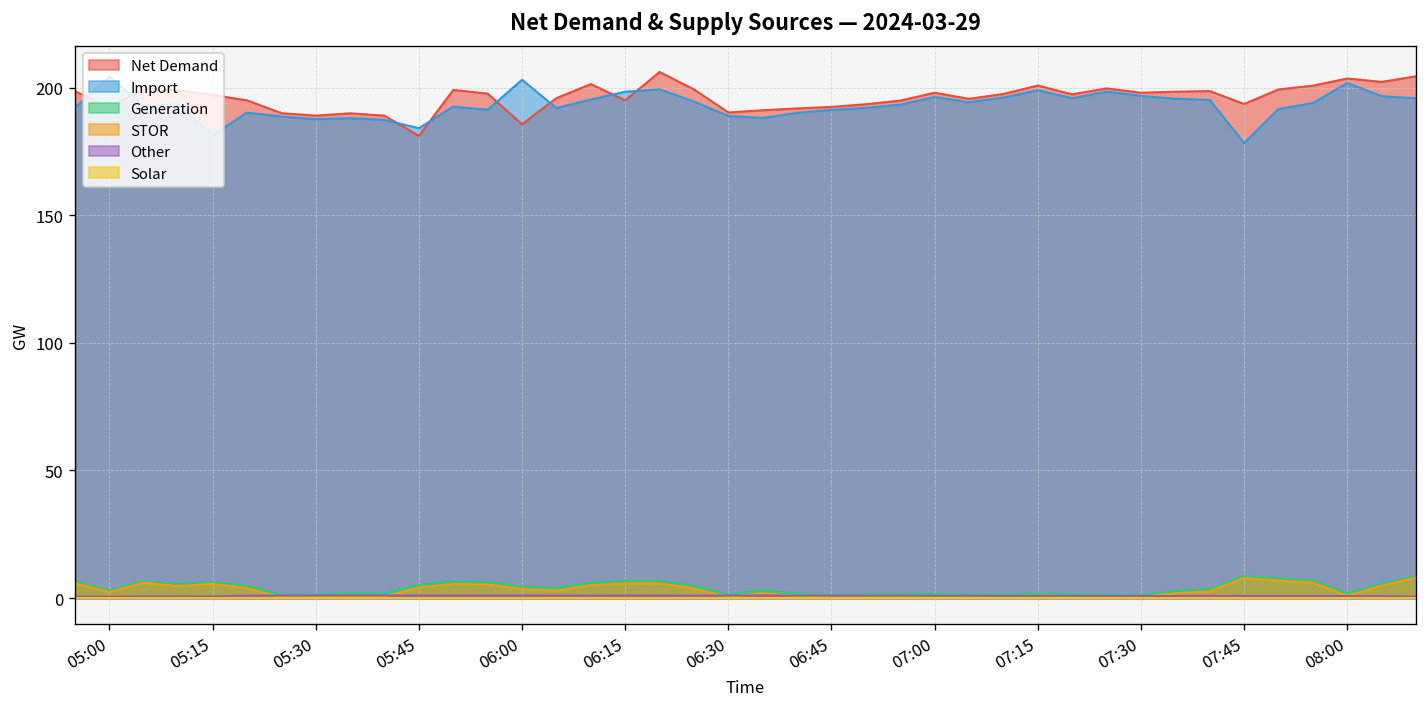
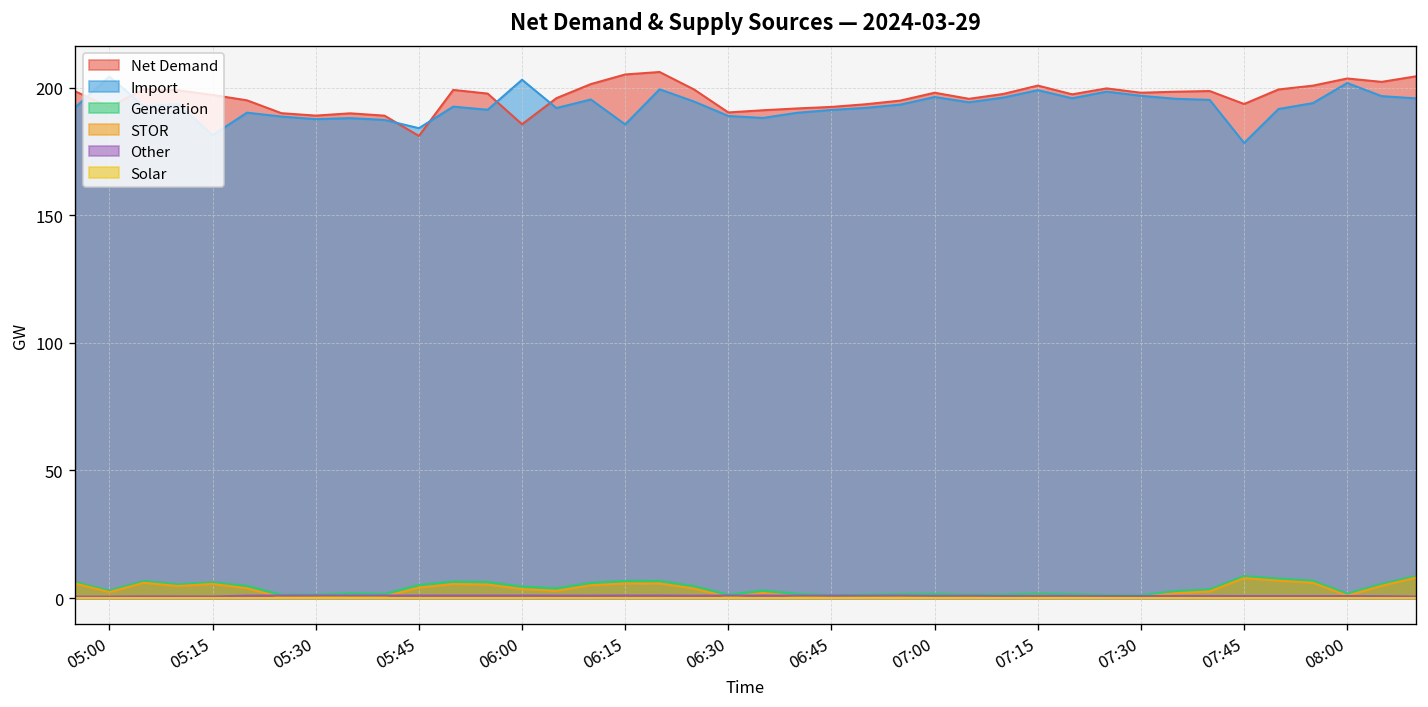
  {
    "Net Demand": {
      "05:30": 189,
      "05:45": 181,
      "06:00": 186,
-     "06:15": 195,
+     "06:15": 205,
      "06:30": 190,
      "07:00": 198,
      "07:15": 201,
      "07:30": 198,
      "07:45": 194,
      "08:00": 204
    },
    "Import": {
      "05:30": 188,
      "05:45": 184,
      "06:00": 203,
-     "06:15": 198,
+     "06:15": 186,
      "06:30": 189,
      "07:00": 196,
      "07:15": 199,
      "07:30": 197,
      "07:45": 178,
      "08:00": 202
    }
  }
